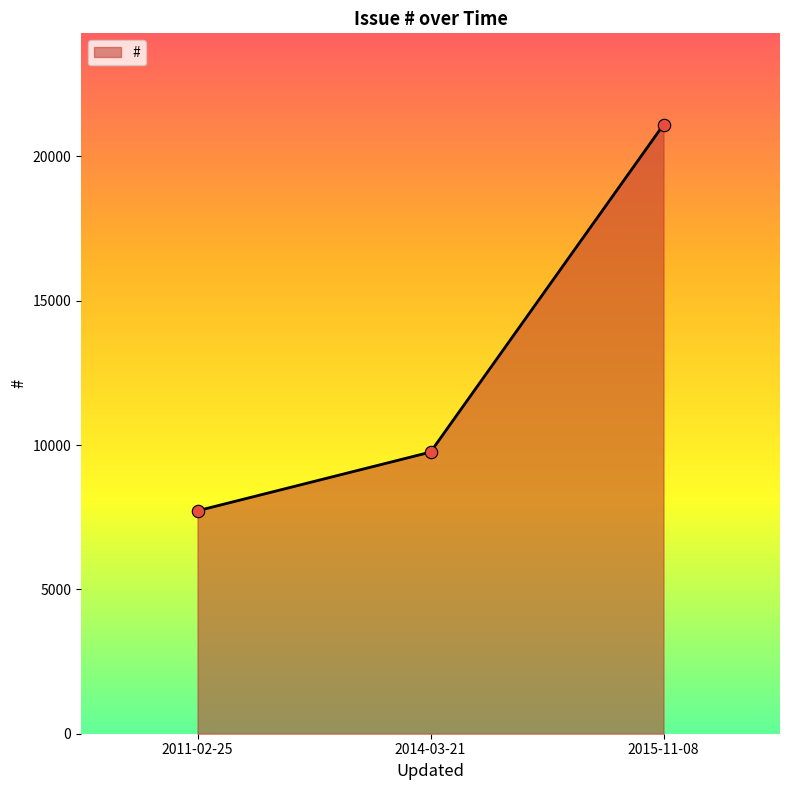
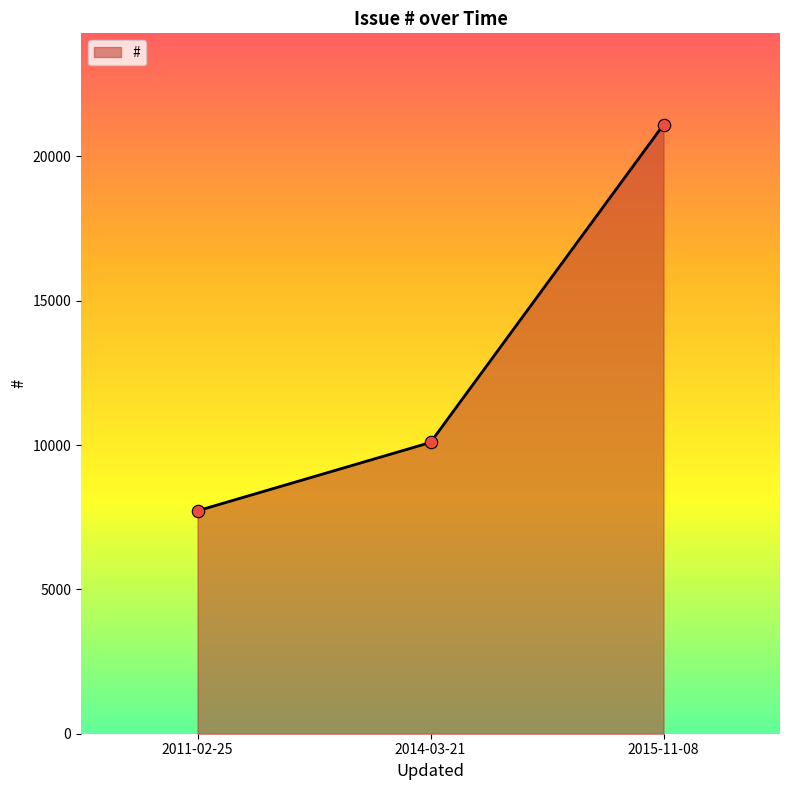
  {
    "2011-02-25": 7700,
-   "2014-03-21": 9800,
+   "2014-03-21": 10100,
    "2015-11-08": 21100
  }
